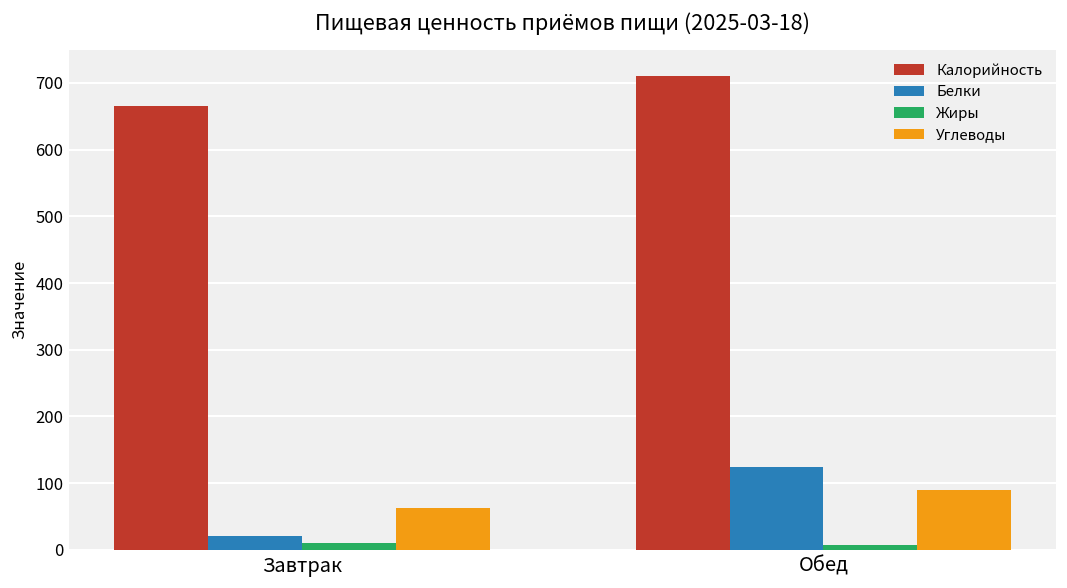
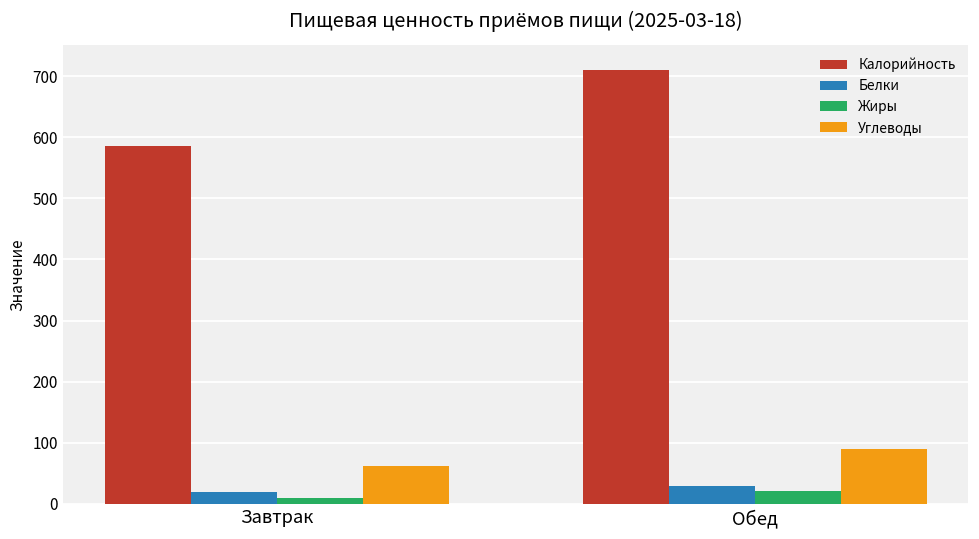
  {
    "Калорийность": {
-     "Завтрак": 670,
+     "Завтрак": 590,
      "Обед": 710
    },
    "Белки": {
      "Завтрак": 20,
-     "Обед": 120
+     "Обед": 30
    },
    "Жиры": {
      "Завтрак": 10,
-     "Обед": 10
+     "Обед": 20
    },
    "Углеводы": {
      "Завтрак": 60,
      "Обед": 90
    }
  }
